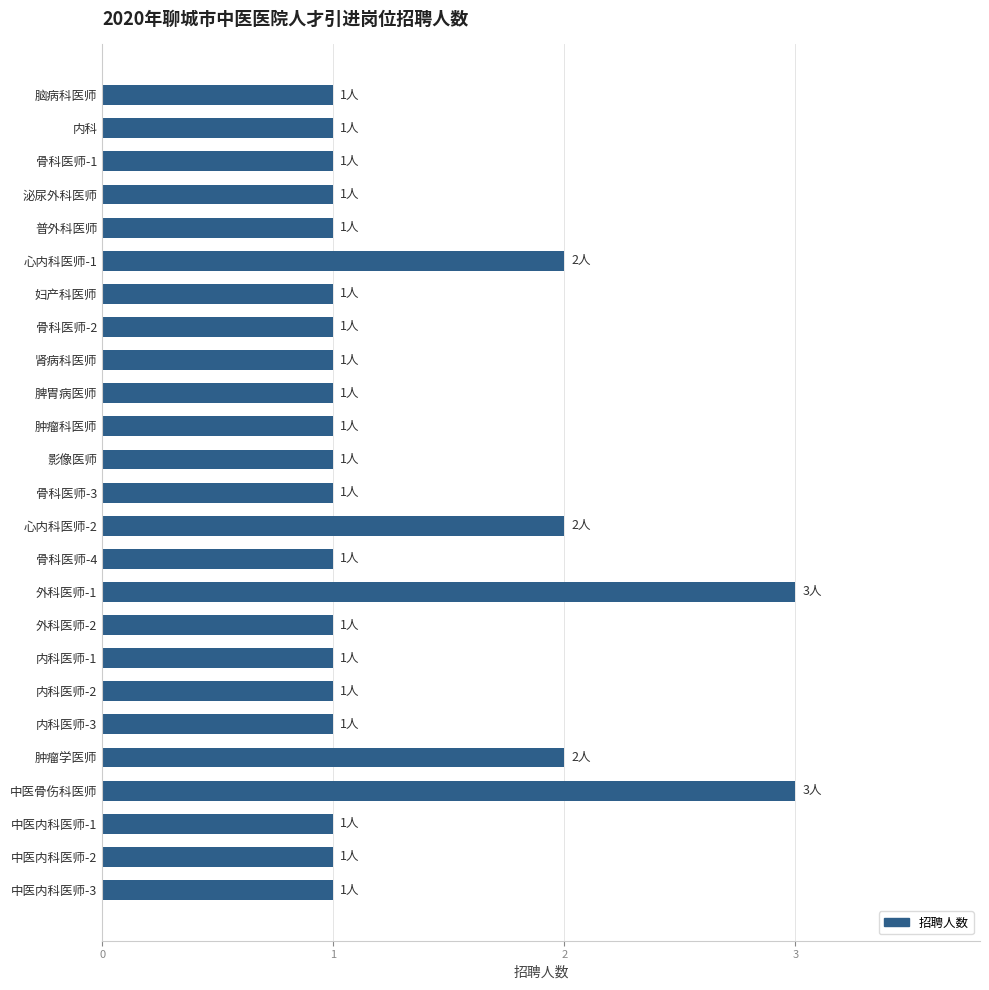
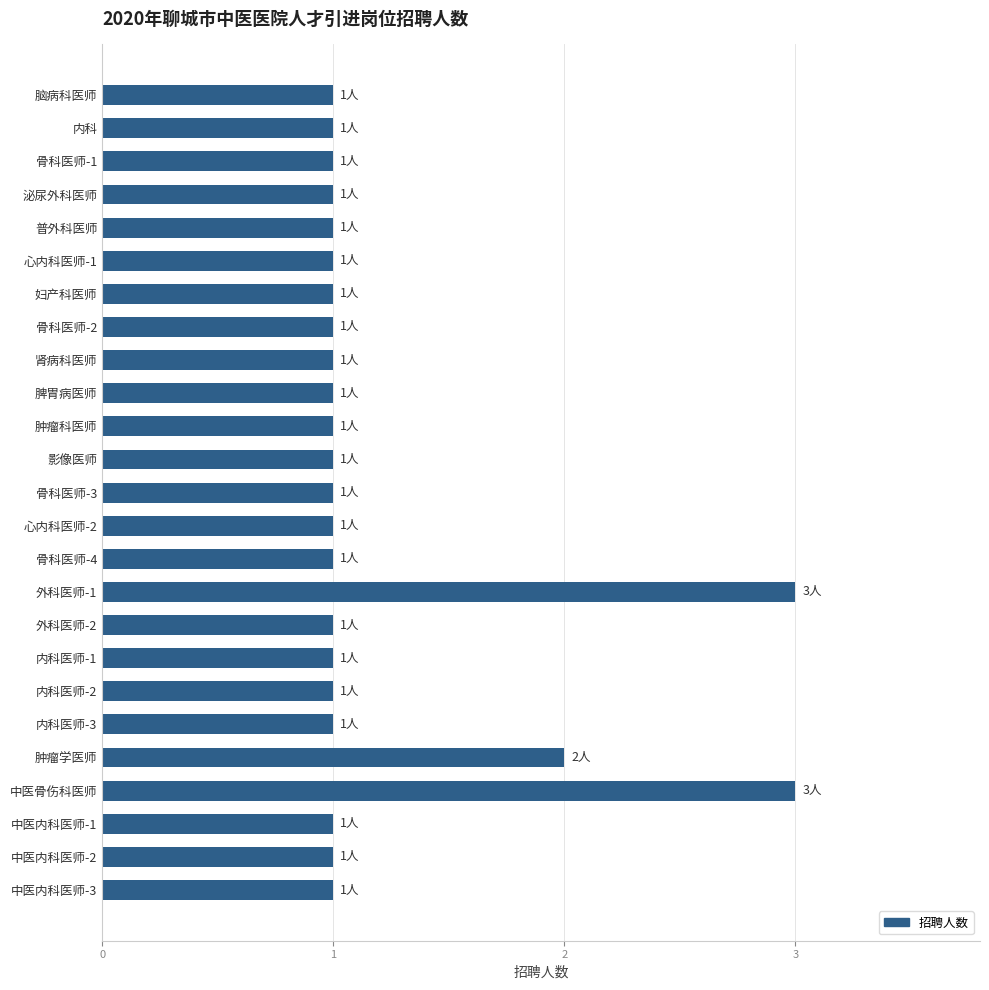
  {
    "脑病科医师": "1人",
    "内科": "1人",
    "骨科医师-1": "1人",
    "泌尿外科医师": "1人",
    "普外科医师": "1人",
-   "心内科医师-1": "2人",
+   "心内科医师-1": "1人",
    "妇产科医师": "1人",
    "骨科医师-2": "1人",
    "肾病科医师": "1人",
    "脾胃病医师": "1人",
    "肿瘤科医师": "1人",
    "影像医师": "1人",
    "骨科医师-3": "1人",
-   "心内科医师-2": "2人",
+   "心内科医师-2": "1人",
    "骨科医师-4": "1人",
    "外科医师-1": "3人",
    "外科医师-2": "1人",
    "内科医师-1": "1人",
    "内科医师-2": "1人",
    "内科医师-3": "1人",
    "肿瘤学医师": "2人",
    "中医骨伤科医师": "3人",
    "中医内科医师-1": "1人",
    "中医内科医师-2": "1人",
    "中医内科医师-3": "1人"
  }
